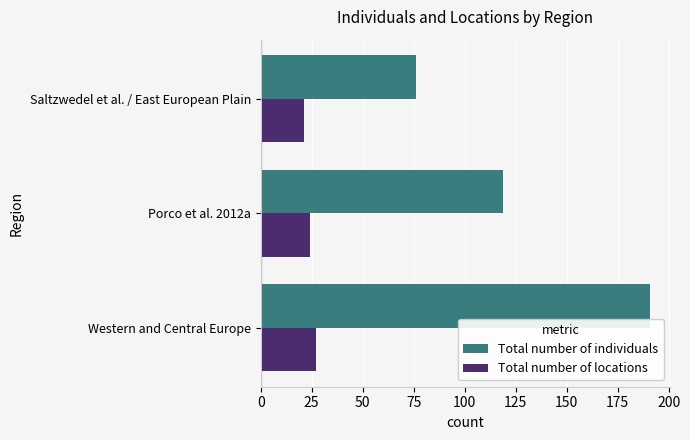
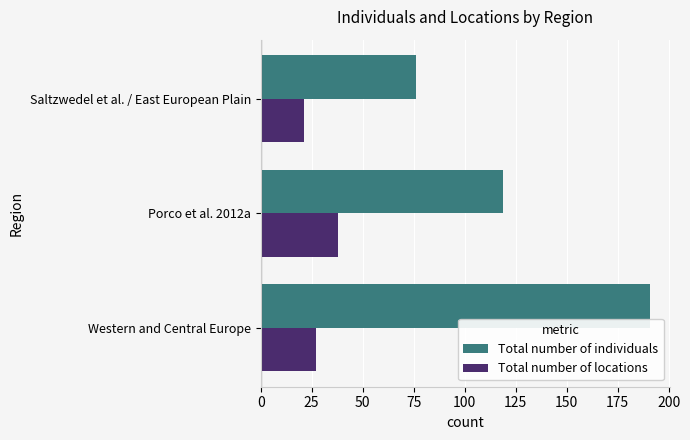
  {
    "Total number of individuals": {
      "Saltzwedel et al. / East European Plain": 76,
      "Porco et al. 2012a": 119,
      "Western and Central Europe": 191
    },
    "Total number of locations": {
      "Saltzwedel et al. / East European Plain": 21,
-     "Porco et al. 2012a": 24,
+     "Porco et al. 2012a": 38,
      "Western and Central Europe": 27
    }
  }
